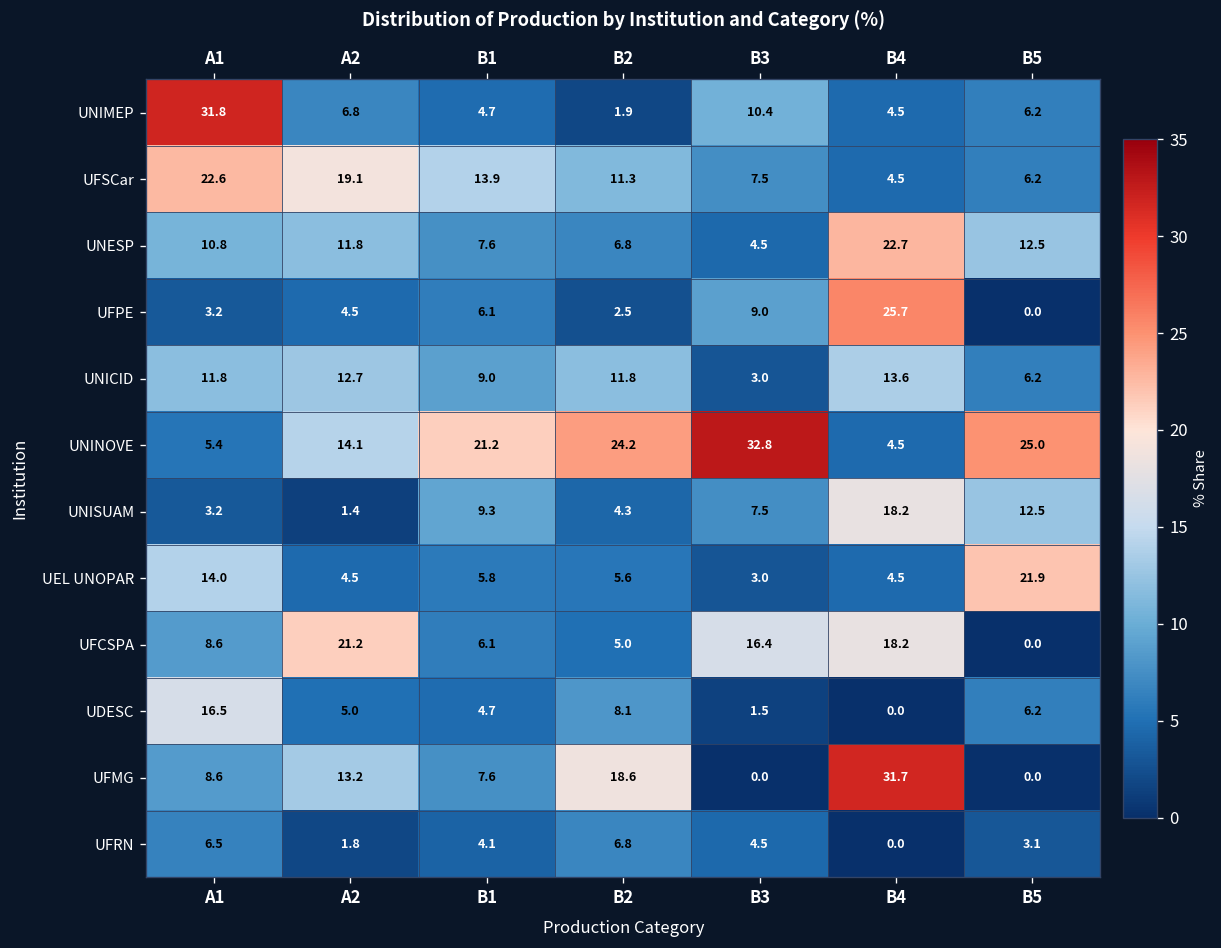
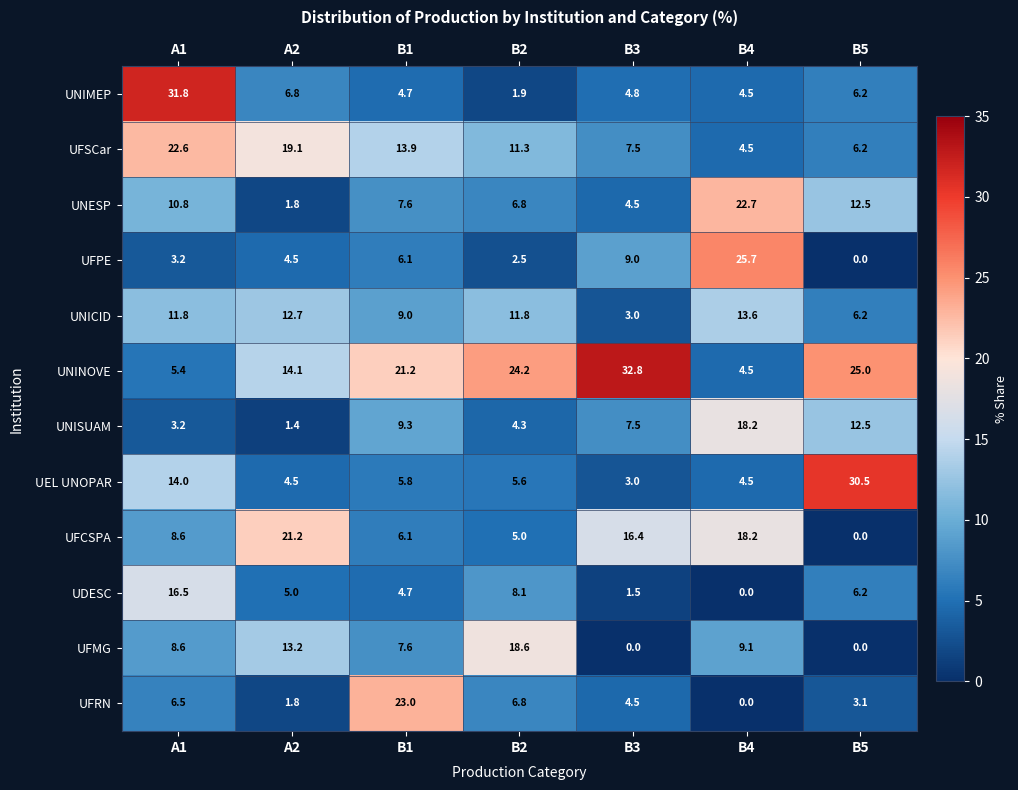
  {
    "UNIMEP": {
      "A1": 31.8,
      "A2": 6.8,
      "B1": 4.7,
      "B2": 1.9,
-     "B3": 10.4,
+     "B3": 4.8,
      "B4": 4.5,
      "B5": 6.2
    },
    "UFSCar": {
      "A1": 22.6,
      "A2": 19.1,
      "B1": 13.9,
      "B2": 11.3,
      "B3": 7.5,
      "B4": 4.5,
      "B5": 6.2
    },
    "UNESP": {
      "A1": 10.8,
-     "A2": 11.8,
+     "A2": 1.8,
      "B1": 7.6,
      "B2": 6.8,
      "B3": 4.5,
      "B4": 22.7,
      "B5": 12.5
    },
    "UFPE": {
      "A1": 3.2,
      "A2": 4.5,
      "B1": 6.1,
      "B2": 2.5,
      "B3": 9.0,
      "B4": 25.7,
      "B5": 0.0
    },
    "UNICID": {
      "A1": 11.8,
      "A2": 12.7,
      "B1": 9.0,
      "B2": 11.8,
      "B3": 3.0,
      "B4": 13.6,
      "B5": 6.2
    },
    "UNINOVE": {
      "A1": 5.4,
      "A2": 14.1,
      "B1": 21.2,
      "B2": 24.2,
      "B3": 32.8,
      "B4": 4.5,
      "B5": 25.0
    },
    "UNISUAM": {
      "A1": 3.2,
      "A2": 1.4,
      "B1": 9.3,
      "B2": 4.3,
      "B3": 7.5,
      "B4": 18.2,
      "B5": 12.5
    },
    "UEL UNOPAR": {
      "A1": 14.0,
      "A2": 4.5,
      "B1": 5.8,
      "B2": 5.6,
      "B3": 3.0,
      "B4": 4.5,
-     "B5": 21.9
+     "B5": 30.5
    },
    "UFCSPA": {
      "A1": 8.6,
      "A2": 21.2,
      "B1": 6.1,
      "B2": 5.0,
      "B3": 16.4,
      "B4": 18.2,
      "B5": 0.0
    },
    "UDESC": {
      "A1": 16.5,
      "A2": 5.0,
      "B1": 4.7,
      "B2": 8.1,
      "B3": 1.5,
      "B4": 0.0,
      "B5": 6.2
    },
    "UFMG": {
      "A1": 8.6,
      "A2": 13.2,
      "B1": 7.6,
      "B2": 18.6,
      "B3": 0.0,
-     "B4": 31.7,
+     "B4": 9.1,
      "B5": 0.0
    },
    "UFRN": {
      "A1": 6.5,
      "A2": 1.8,
-     "B1": 4.1,
+     "B1": 23.0,
      "B2": 6.8,
      "B3": 4.5,
      "B4": 0.0,
      "B5": 3.1
    }
  }
